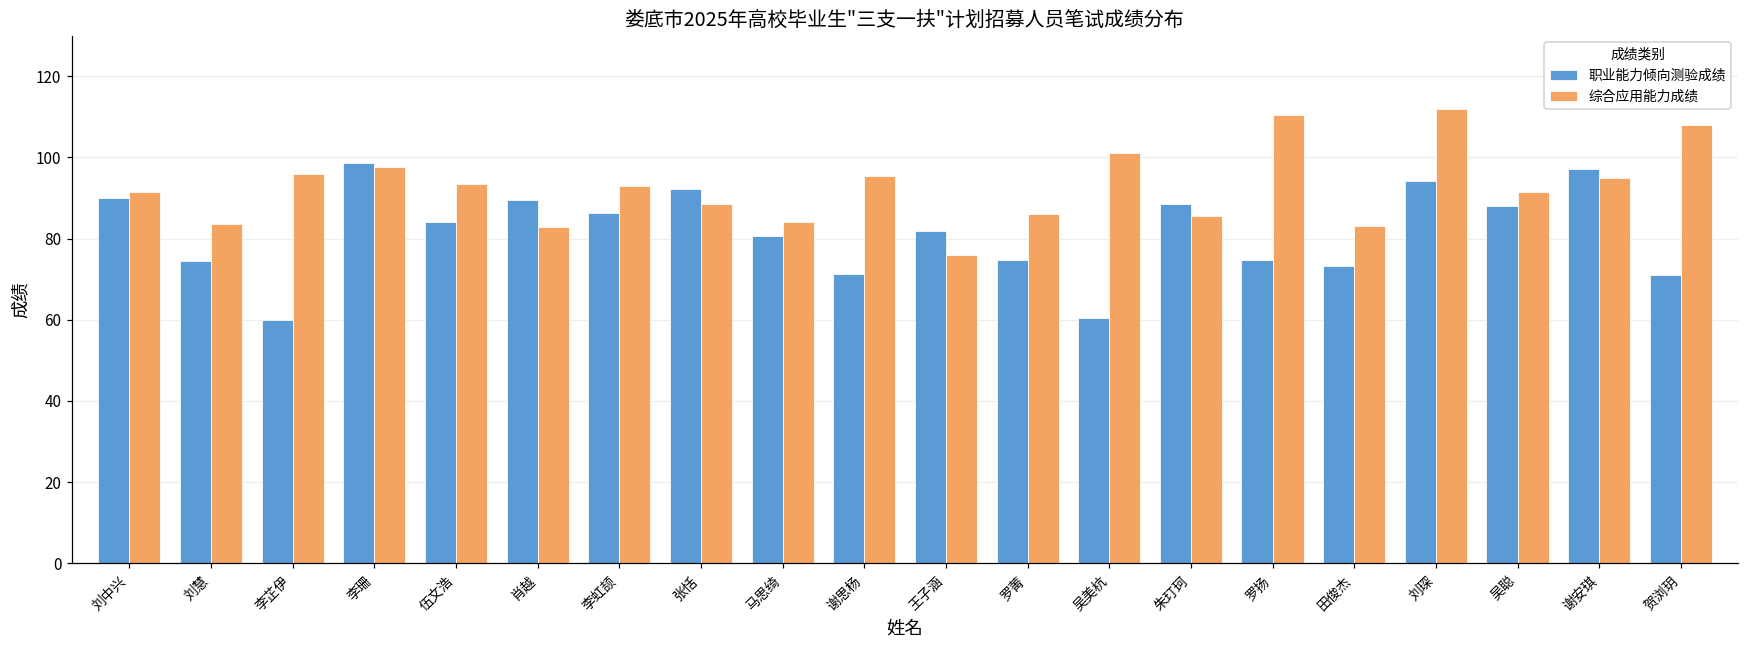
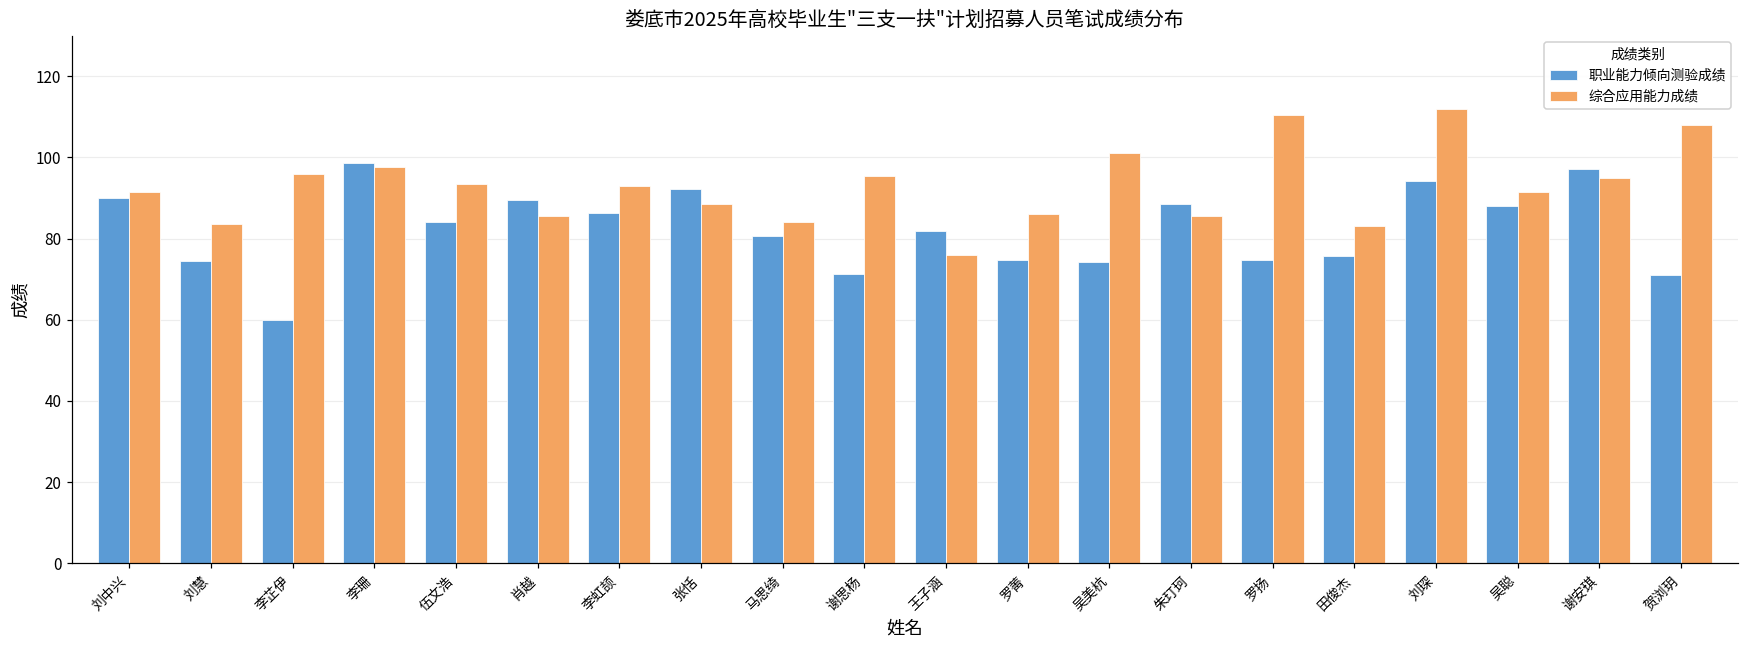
  {
    "职业能力倾向测验成绩": {
      "刘中兴": 90,
      "刘慧": 74,
      "李芷伊": 60,
      "李珊": 99,
      "伍文浩": 84,
      "肖越": 90,
      "李虹颉": 86,
      "张恬": 92,
      "马思绮": 81,
      "谢思杨": 71,
      "王子涵": 82,
      "罗菁": 75,
-     "吴美杭": 60,
+     "吴美杭": 74,
      "朱玎珂": 89,
      "罗扬": 75,
-     "田俊杰": 73,
+     "田俊杰": 76,
      "刘琛": 94,
      "吴聪": 88,
      "谢安琪": 97,
      "贺浏玥": 71
    },
    "综合应用能力成绩": {
      "刘中兴": 92,
      "刘慧": 84,
      "李芷伊": 96,
      "李珊": 98,
      "伍文浩": 94,
-     "肖越": 83,
+     "肖越": 86,
      "李虹颉": 93,
      "张恬": 88,
      "马思绮": 84,
      "谢思杨": 96,
      "王子涵": 76,
      "罗菁": 86,
      "吴美杭": 101,
      "朱玎珂": 86,
      "罗扬": 111,
      "田俊杰": 83,
      "刘琛": 112,
      "吴聪": 92,
      "谢安琪": 95,
      "贺浏玥": 108
    }
  }
